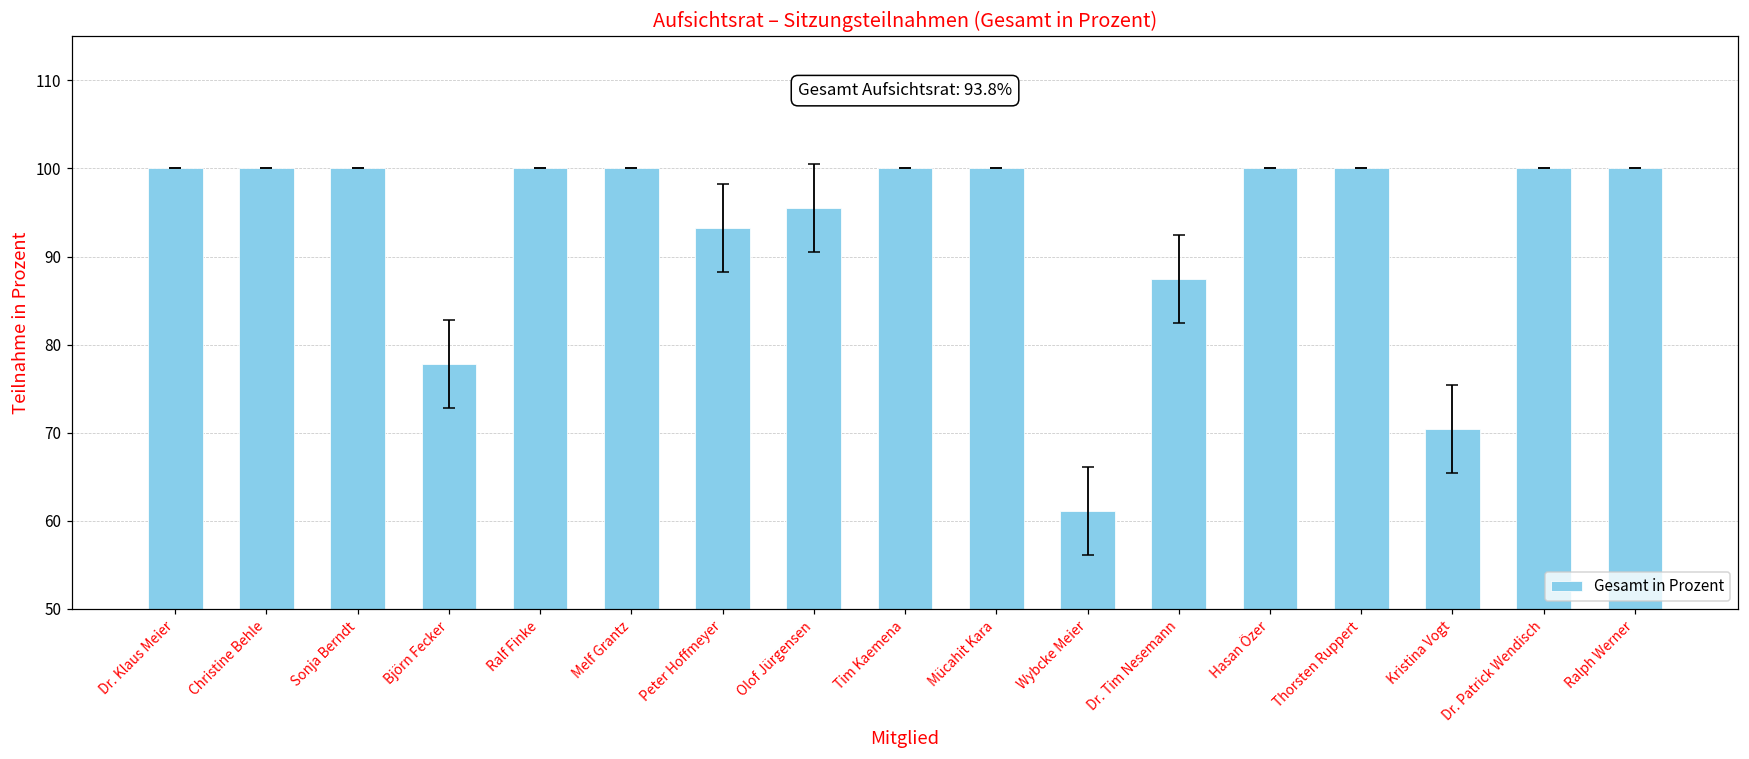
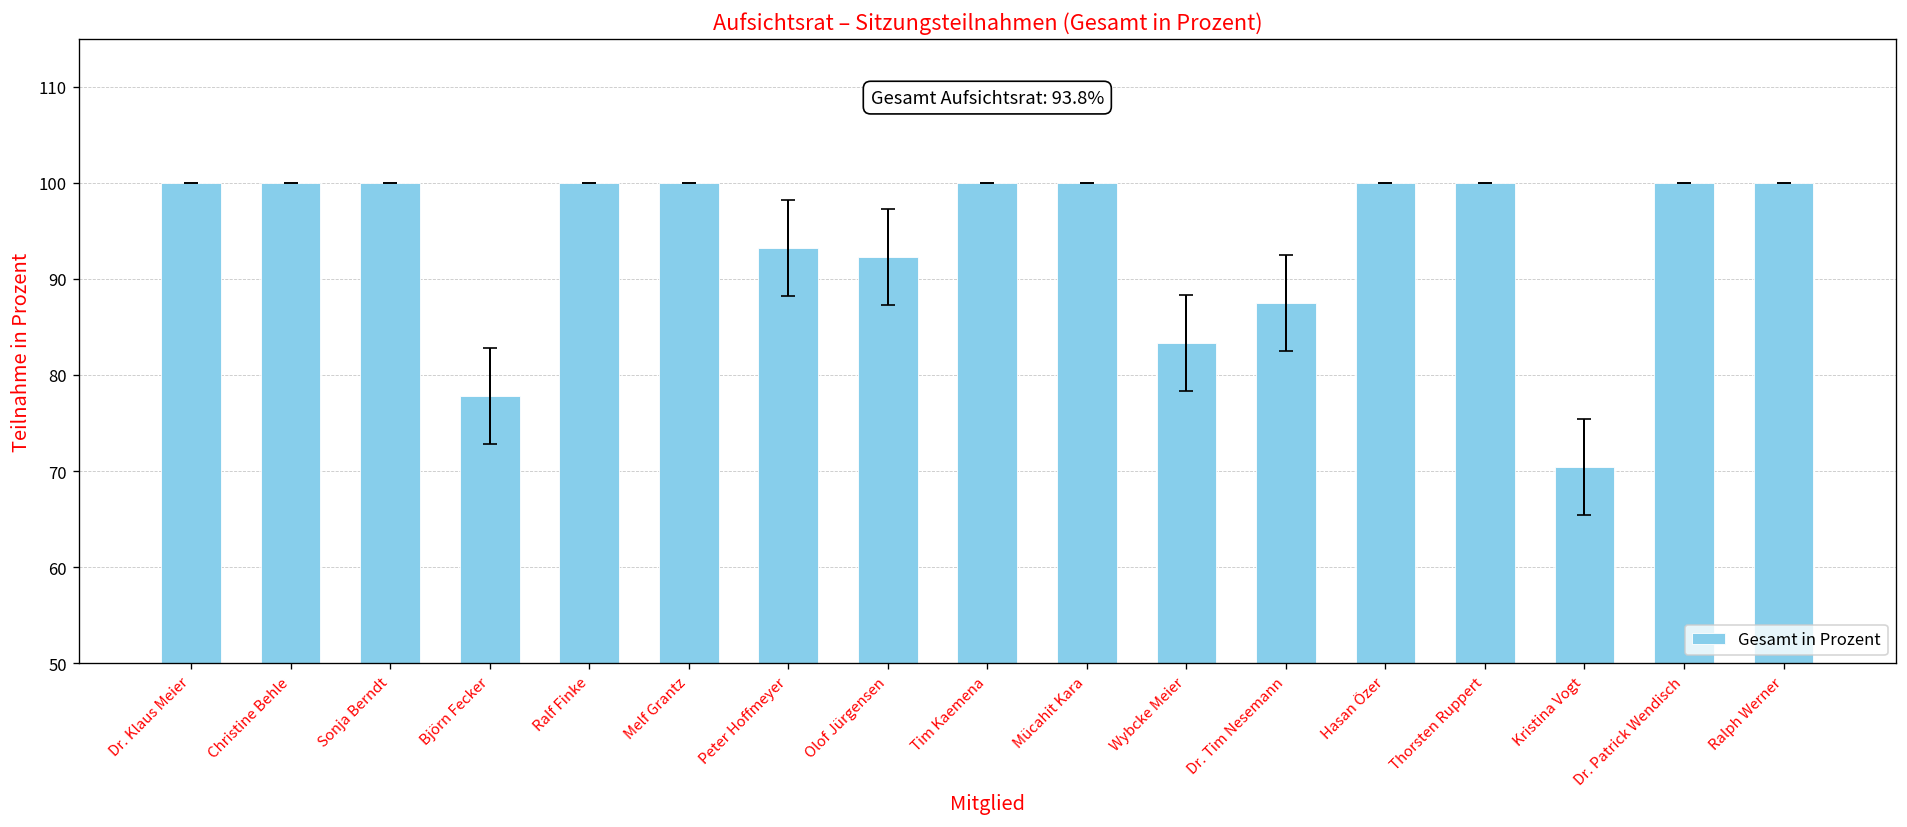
  {
    "Gesamt in Prozent": {
      "Dr. Klaus Meier": 100,
      "Christine Behle": 100,
      "Sonja Berndt": 100,
      "Björn Fecker": 78,
      "Ralf Finke": 100,
      "Melf Grantz": 100,
      "Peter Hoffmeyer": 93,
-     "Olof Jürgensen": 96,
+     "Olof Jürgensen": 92,
      "Tim Kaemena": 100,
      "Mücahit Kara": 100,
-     "Wybcke Meier": 61,
+     "Wybcke Meier": 83,
      "Dr. Tim Nesemann": 88,
      "Hasan Özer": 100,
      "Thorsten Ruppert": 100,
      "Kristina Vogt": 70,
      "Dr. Patrick Wendisch": 100,
      "Ralph Werner": 100
    }
  }
